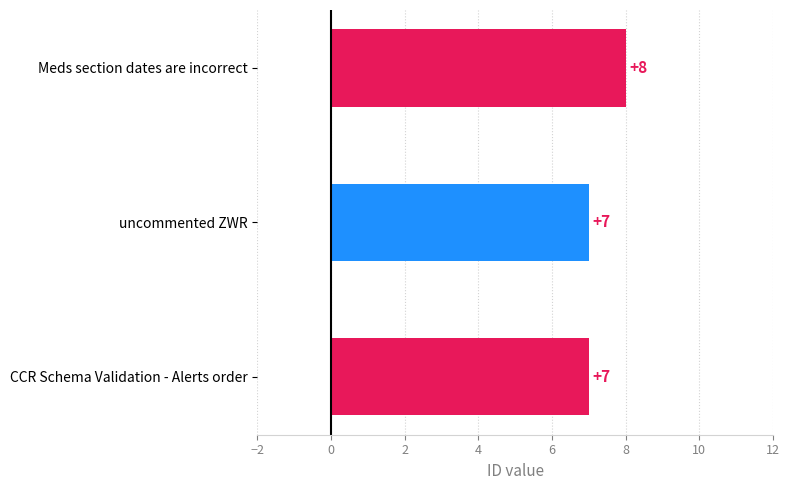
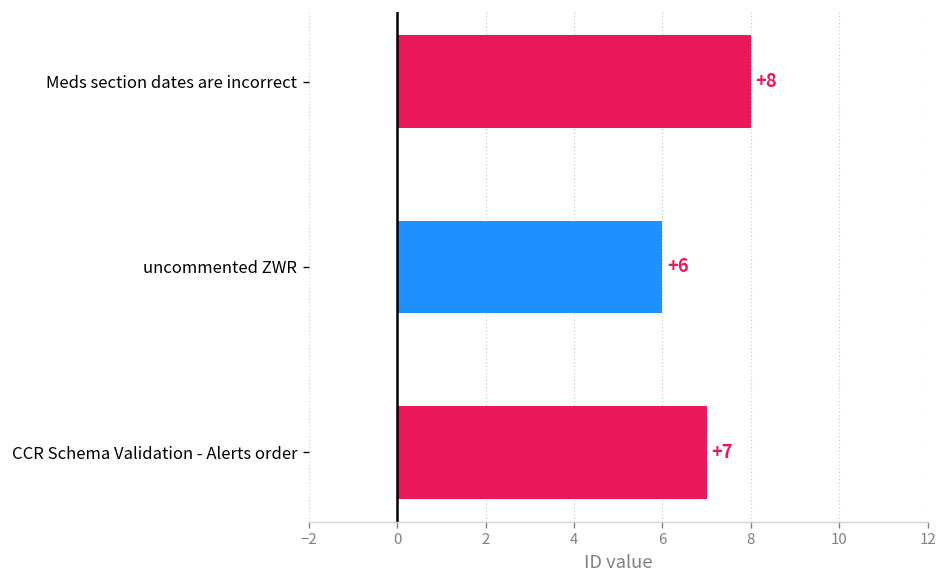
  {
    "Meds section dates are incorrect": "+8",
-   "uncommented ZWR": "+7",
+   "uncommented ZWR": "+6",
    "CCR Schema Validation - Alerts order": "+7"
  }
